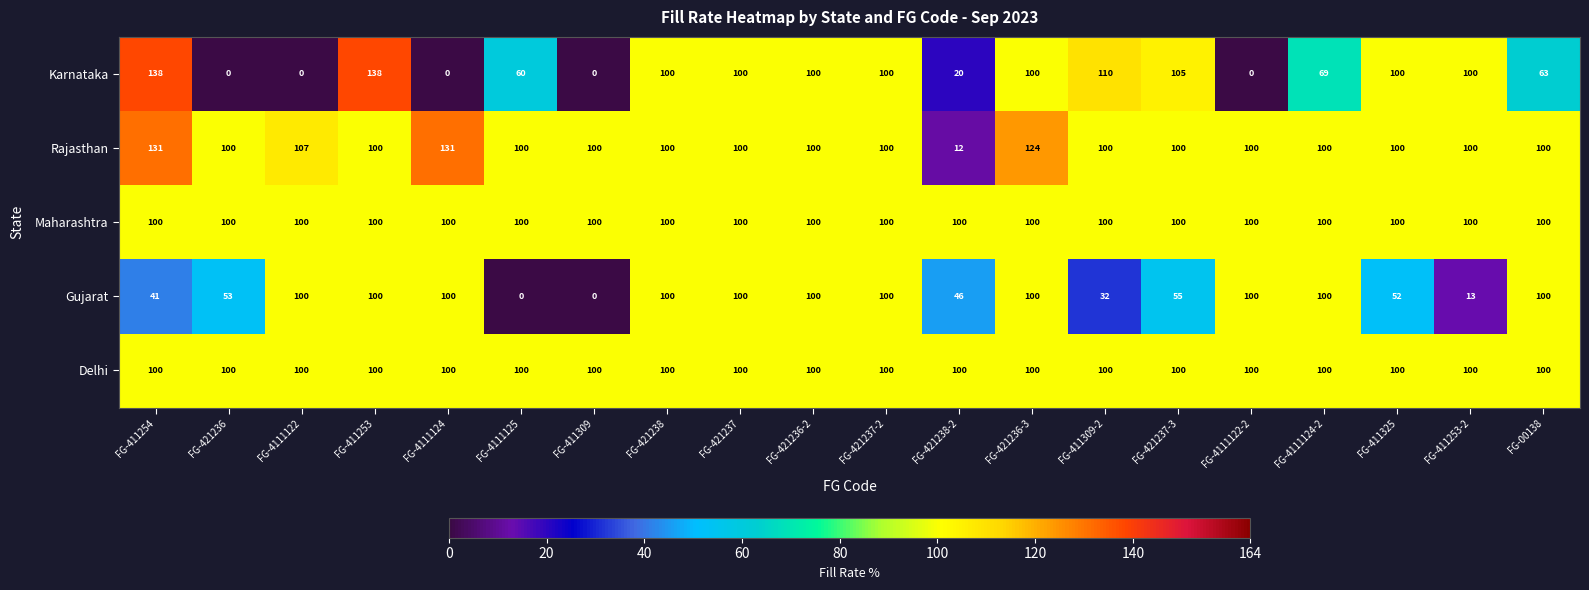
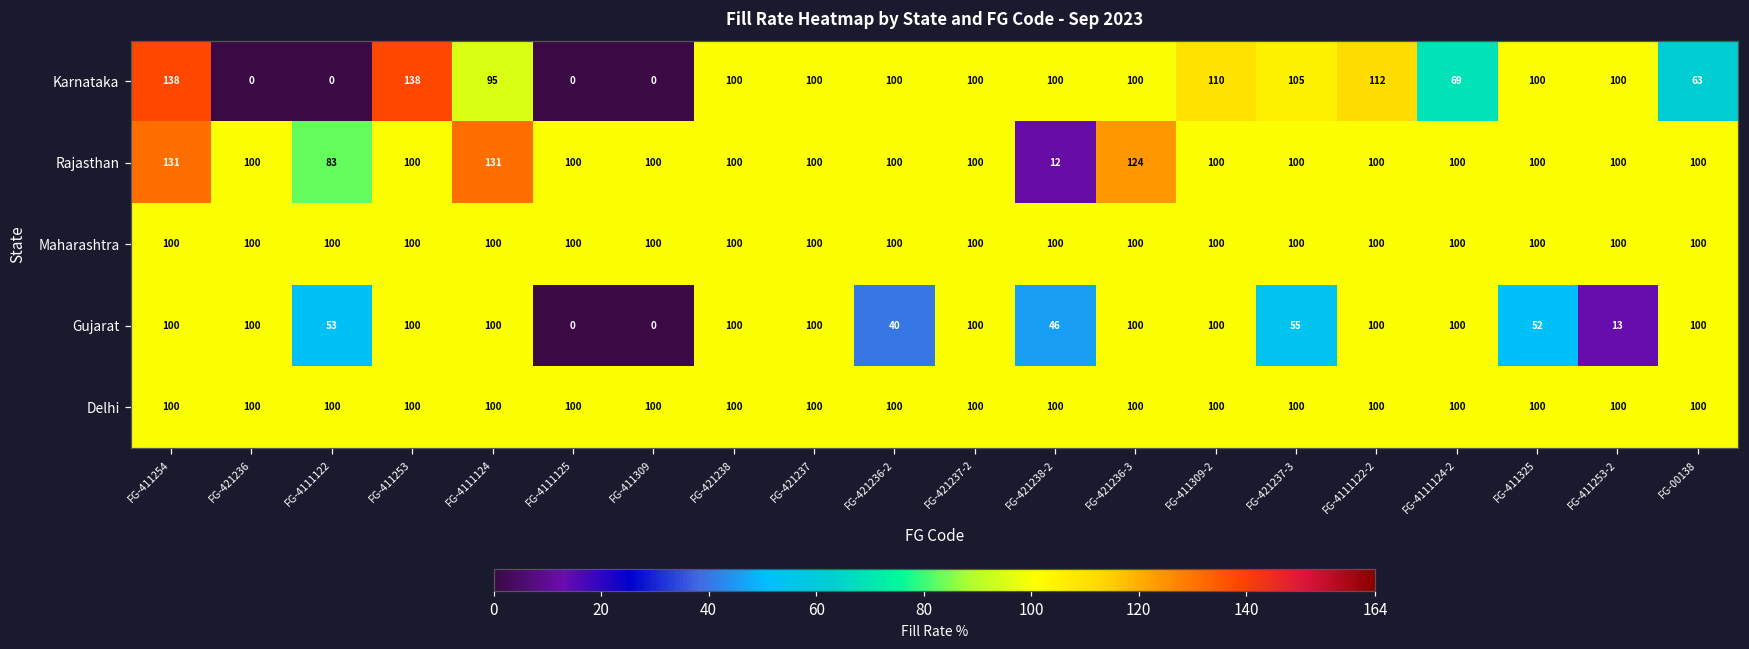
  {
    "Karnataka": {
      "FG-411254": 138,
      "FG-421236": 0,
      "FG-4111122": 0,
      "FG-411253": 138,
-     "FG-4111124": 0,
-     "FG-4111125": 60,
+     "FG-4111124": 95,
+     "FG-4111125": 0,
      "FG-411309": 0,
      "FG-421238": 100,
      "FG-421237": 100,
      "FG-421236-2": 100,
      "FG-421237-2": 100,
-     "FG-421238-2": 20,
+     "FG-421238-2": 100,
      "FG-421236-3": 100,
      "FG-411309-2": 110,
      "FG-421237-3": 105,
-     "FG-4111122-2": 0,
+     "FG-4111122-2": 112,
      "FG-4111124-2": 69,
      "FG-411325": 100,
      "FG-411253-2": 100,
      "FG-00138": 63
    },
    "Rajasthan": {
      "FG-411254": 131,
      "FG-421236": 100,
-     "FG-4111122": 107,
+     "FG-4111122": 83,
      "FG-411253": 100,
      "FG-4111124": 131,
      "FG-4111125": 100,
      "FG-411309": 100,
      "FG-421238": 100,
      "FG-421237": 100,
      "FG-421236-2": 100,
      "FG-421237-2": 100,
      "FG-421238-2": 12,
      "FG-421236-3": 124,
      "FG-411309-2": 100,
      "FG-421237-3": 100,
      "FG-4111122-2": 100,
      "FG-4111124-2": 100,
      "FG-411325": 100,
      "FG-411253-2": 100,
      "FG-00138": 100
    },
    "Maharashtra": {
      "FG-411254": 100,
      "FG-421236": 100,
      "FG-4111122": 100,
      "FG-411253": 100,
      "FG-4111124": 100,
      "FG-4111125": 100,
      "FG-411309": 100,
      "FG-421238": 100,
      "FG-421237": 100,
      "FG-421236-2": 100,
      "FG-421237-2": 100,
      "FG-421238-2": 100,
      "FG-421236-3": 100,
      "FG-411309-2": 100,
      "FG-421237-3": 100,
      "FG-4111122-2": 100,
      "FG-4111124-2": 100,
      "FG-411325": 100,
      "FG-411253-2": 100,
      "FG-00138": 100
    },
    "Gujarat": {
-     "FG-411254": 41,
-     "FG-421236": 53,
-     "FG-4111122": 100,
+     "FG-411254": 100,
+     "FG-421236": 100,
+     "FG-4111122": 53,
      "FG-411253": 100,
      "FG-4111124": 100,
      "FG-4111125": 0,
      "FG-411309": 0,
      "FG-421238": 100,
      "FG-421237": 100,
-     "FG-421236-2": 100,
+     "FG-421236-2": 40,
      "FG-421237-2": 100,
      "FG-421238-2": 46,
      "FG-421236-3": 100,
-     "FG-411309-2": 32,
+     "FG-411309-2": 100,
      "FG-421237-3": 55,
      "FG-4111122-2": 100,
      "FG-4111124-2": 100,
      "FG-411325": 52,
      "FG-411253-2": 13,
      "FG-00138": 100
    },
    "Delhi": {
      "FG-411254": 100,
      "FG-421236": 100,
      "FG-4111122": 100,
      "FG-411253": 100,
      "FG-4111124": 100,
      "FG-4111125": 100,
      "FG-411309": 100,
      "FG-421238": 100,
      "FG-421237": 100,
      "FG-421236-2": 100,
      "FG-421237-2": 100,
      "FG-421238-2": 100,
      "FG-421236-3": 100,
      "FG-411309-2": 100,
      "FG-421237-3": 100,
      "FG-4111122-2": 100,
      "FG-4111124-2": 100,
      "FG-411325": 100,
      "FG-411253-2": 100,
      "FG-00138": 100
    }
  }
